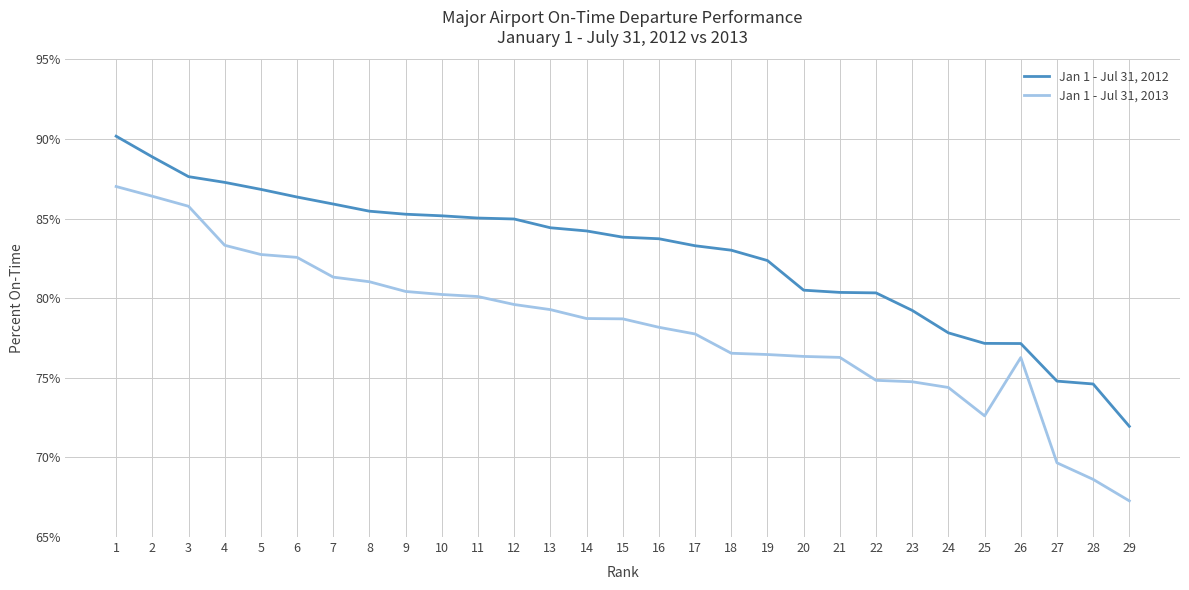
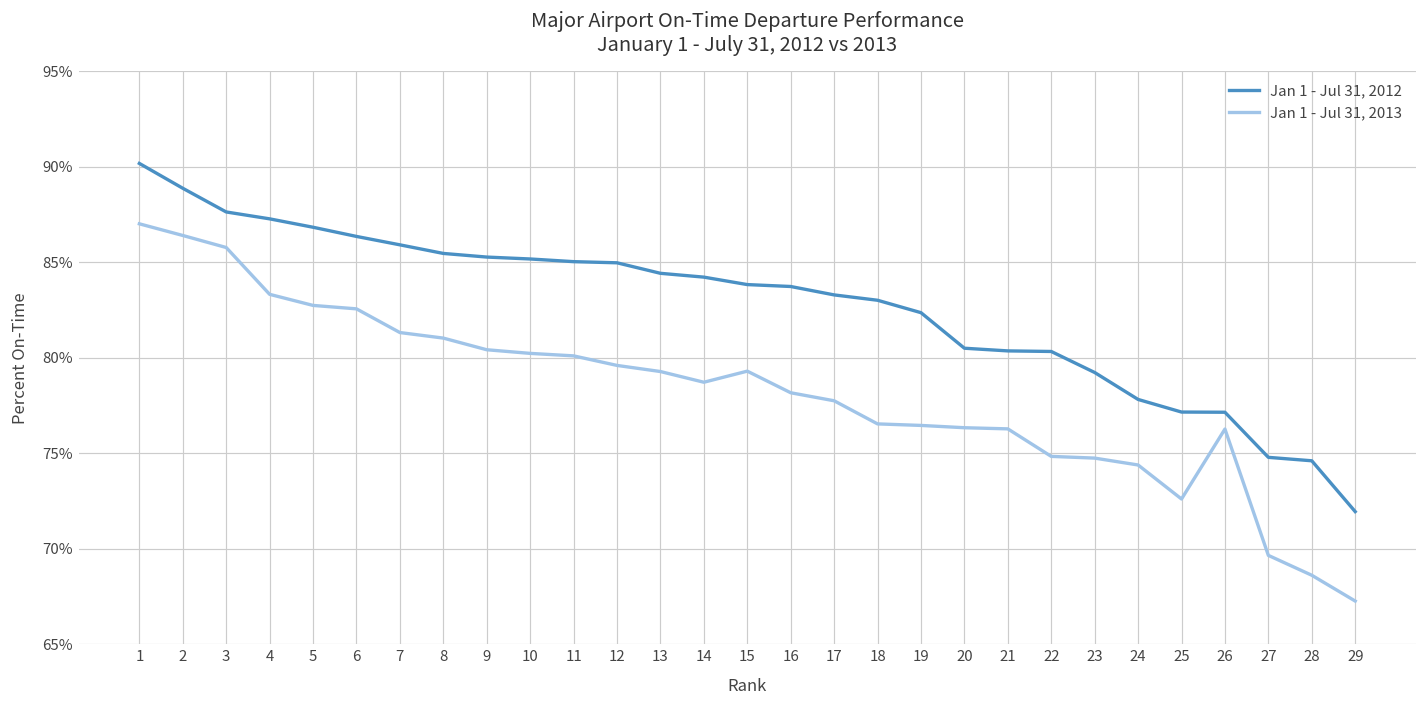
  {
    "Jan 1 - Jul 31, 2012": {
      "1": "90.2%",
      "2": "88.9%",
      "3": "87.6%",
      "4": "87.3%",
      "5": "86.8%",
      "6": "86.4%",
      "7": "85.9%",
      "8": "85.5%",
      "9": "85.3%",
      "10": "85.2%",
      "11": "85.0%",
      "12": "85.0%",
      "13": "84.4%",
      "14": "84.2%",
      "15": "83.8%",
      "16": "83.7%",
      "17": "83.3%",
      "18": "83.0%",
      "19": "82.4%",
      "20": "80.5%",
      "21": "80.4%",
      "22": "80.3%",
      "23": "79.2%",
      "24": "77.8%",
      "25": "77.2%",
      "26": "77.2%",
      "27": "74.8%",
      "28": "74.6%",
      "29": "72.0%"
    },
    "Jan 1 - Jul 31, 2013": {
      "1": "87.0%",
      "2": "86.4%",
      "3": "85.8%",
      "4": "83.3%",
      "5": "82.7%",
      "6": "82.6%",
      "7": "81.3%",
      "8": "81.0%",
      "9": "80.4%",
      "10": "80.2%",
      "11": "80.1%",
      "12": "79.6%",
      "13": "79.3%",
      "14": "78.7%",
-     "15": "78.7%",
+     "15": "79.3%",
      "16": "78.2%",
      "17": "77.8%",
      "18": "76.5%",
      "19": "76.5%",
      "20": "76.3%",
      "21": "76.3%",
      "22": "74.8%",
      "23": "74.8%",
      "24": "74.4%",
      "25": "72.6%",
      "26": "76.3%",
      "27": "69.7%",
      "28": "68.6%",
      "29": "67.3%"
    }
  }
